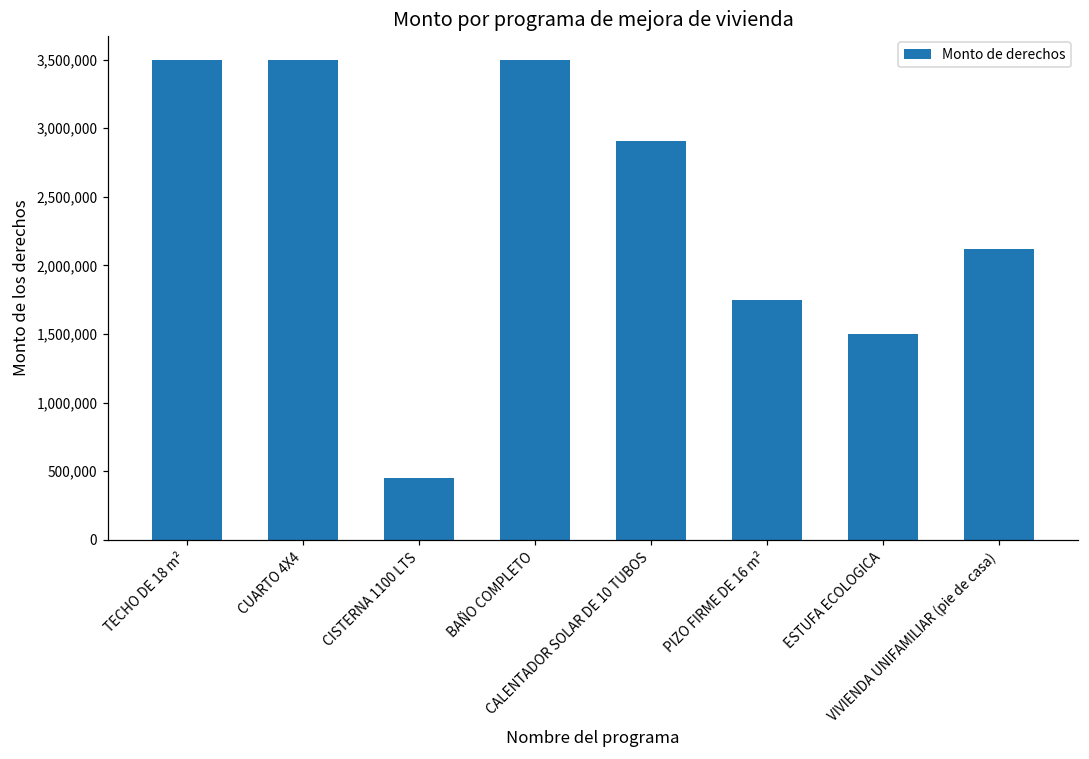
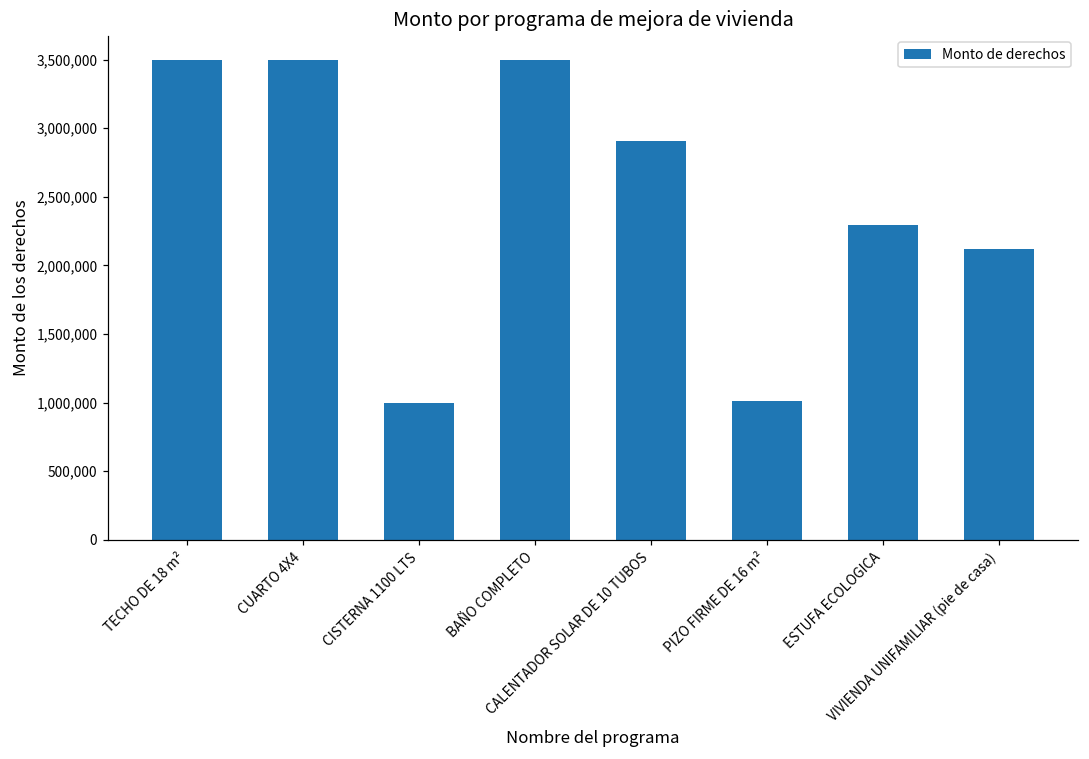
  {
    "TECHO DE 18 m²": "3,500,000",
    "CUARTO 4X4": "3,500,000",
-   "CISTERNA 1100 LTS": "450,000",
+   "CISTERNA 1100 LTS": "1,000,000",
    "BAÑO COMPLETO": "3,500,000",
    "CALENTADOR SOLAR DE 10 TUBOS": "2,910,000",
-   "PIZO FIRME DE 16 m²": "1,750,000",
-   "ESTUFA ECOLOGICA": "1,500,000",
+   "PIZO FIRME DE 16 m²": "1,010,000",
+   "ESTUFA ECOLOGICA": "2,300,000",
    "VIVIENDA UNIFAMILIAR (pie de casa)": "2,120,000"
  }
